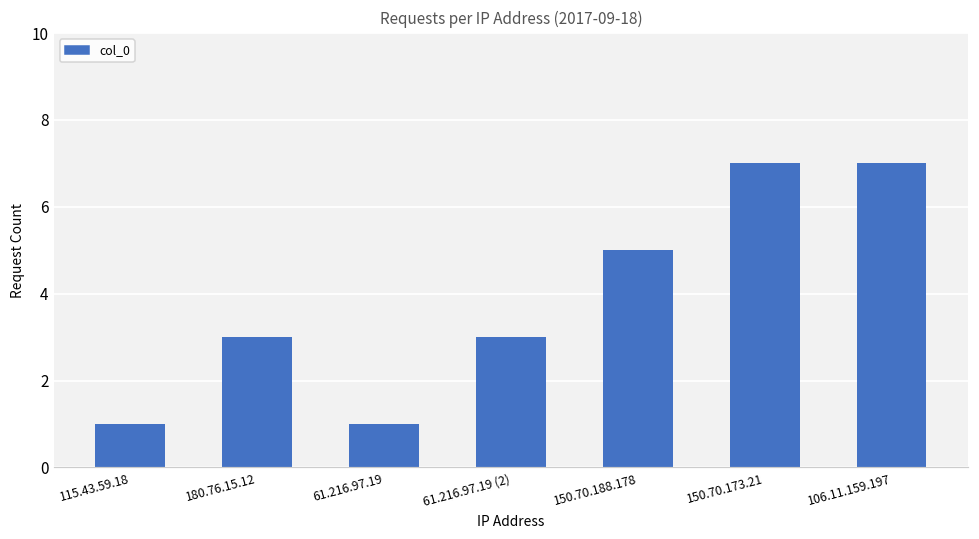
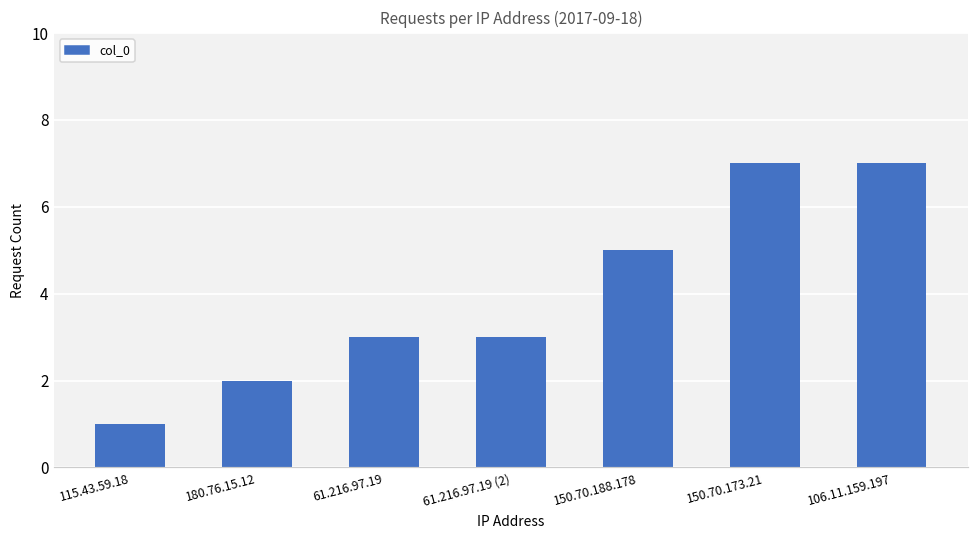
  {
    "115.43.59.18": 1,
-   "180.76.15.12": 3,
-   "61.216.97.19": 1,
+   "180.76.15.12": 2,
+   "61.216.97.19": 3,
    "61.216.97.19 (2)": 3,
    "150.70.188.178": 5,
    "150.70.173.21": 7,
    "106.11.159.197": 7
  }
